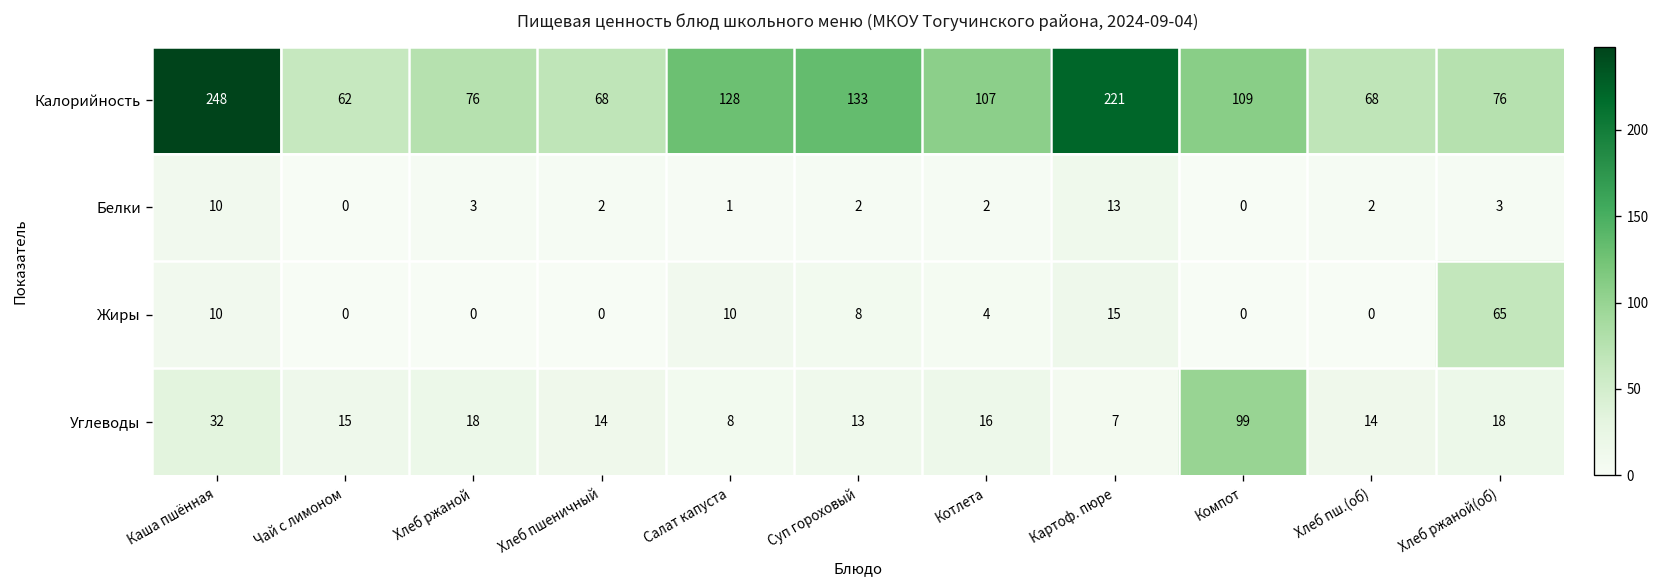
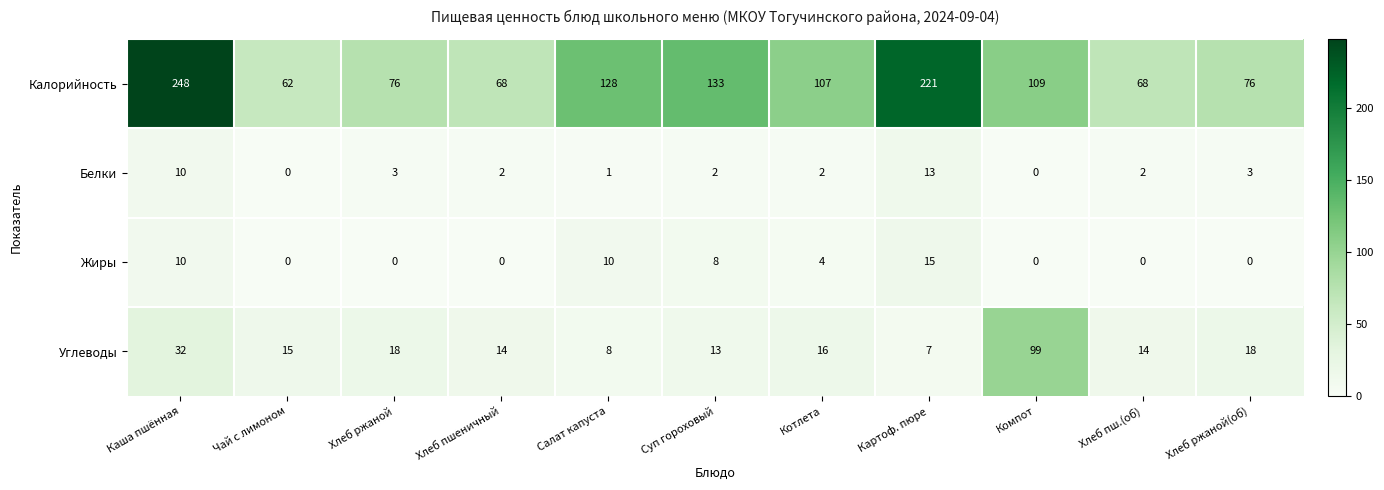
  {
    "Калорийность": {
      "Каша пшённая": 248,
      "Чай с лимоном": 62,
      "Хлеб ржаной": 76,
      "Хлеб пшеничный": 68,
      "Салат капуста": 128,
      "Суп гороховый": 133,
      "Котлета": 107,
      "Картоф. пюре": 221,
      "Компот": 109,
      "Хлеб пш.(об)": 68,
      "Хлеб ржаной(об)": 76
    },
    "Белки": {
      "Каша пшённая": 10,
      "Чай с лимоном": 0,
      "Хлеб ржаной": 3,
      "Хлеб пшеничный": 2,
      "Салат капуста": 1,
      "Суп гороховый": 2,
      "Котлета": 2,
      "Картоф. пюре": 13,
      "Компот": 0,
      "Хлеб пш.(об)": 2,
      "Хлеб ржаной(об)": 3
    },
    "Жиры": {
      "Каша пшённая": 10,
      "Чай с лимоном": 0,
      "Хлеб ржаной": 0,
      "Хлеб пшеничный": 0,
      "Салат капуста": 10,
      "Суп гороховый": 8,
      "Котлета": 4,
      "Картоф. пюре": 15,
      "Компот": 0,
      "Хлеб пш.(об)": 0,
-     "Хлеб ржаной(об)": 65
+     "Хлеб ржаной(об)": 0
    },
    "Углеводы": {
      "Каша пшённая": 32,
      "Чай с лимоном": 15,
      "Хлеб ржаной": 18,
      "Хлеб пшеничный": 14,
      "Салат капуста": 8,
      "Суп гороховый": 13,
      "Котлета": 16,
      "Картоф. пюре": 7,
      "Компот": 99,
      "Хлеб пш.(об)": 14,
      "Хлеб ржаной(об)": 18
    }
  }
